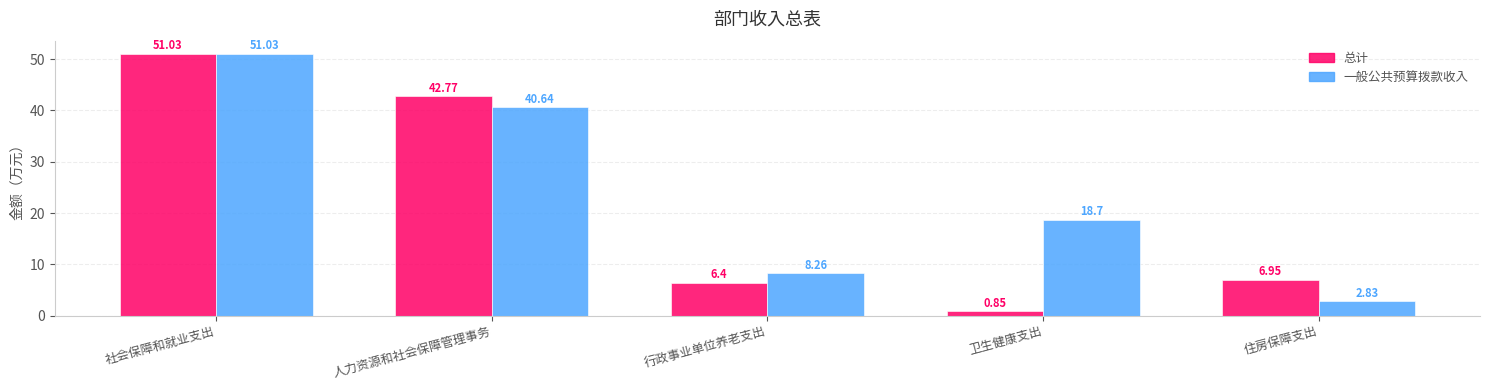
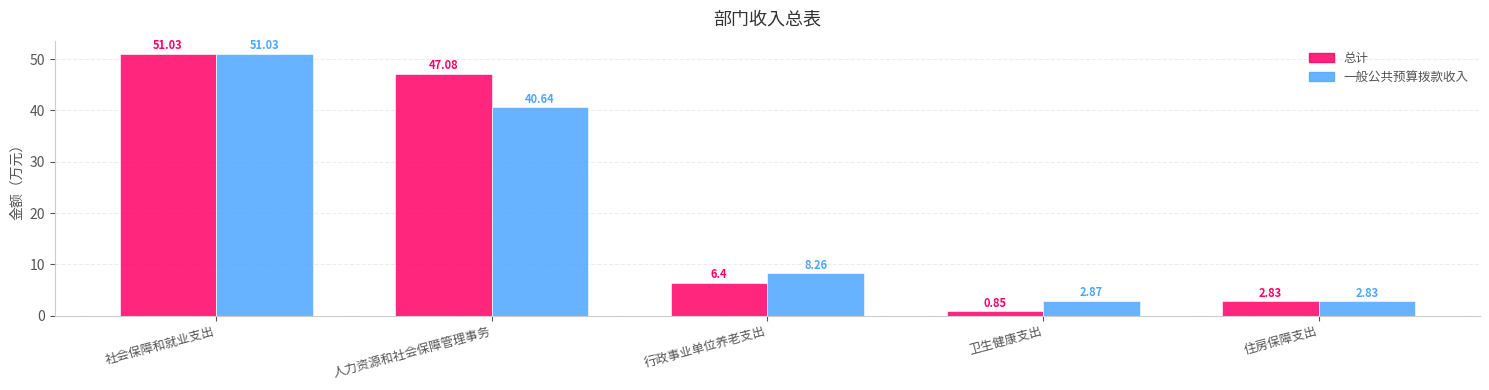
  {
    "总计": {
      "社会保障和就业支出": 51.03,
-     "人力资源和社会保障管理事务": 42.77,
+     "人力资源和社会保障管理事务": 47.08,
      "行政事业单位养老支出": 6.4,
      "卫生健康支出": 0.85,
-     "住房保障支出": 6.95
+     "住房保障支出": 2.83
    },
    "一般公共预算拨款收入": {
      "社会保障和就业支出": 51.03,
      "人力资源和社会保障管理事务": 40.64,
      "行政事业单位养老支出": 8.26,
-     "卫生健康支出": 18.7,
+     "卫生健康支出": 2.87,
      "住房保障支出": 2.83
    }
  }
